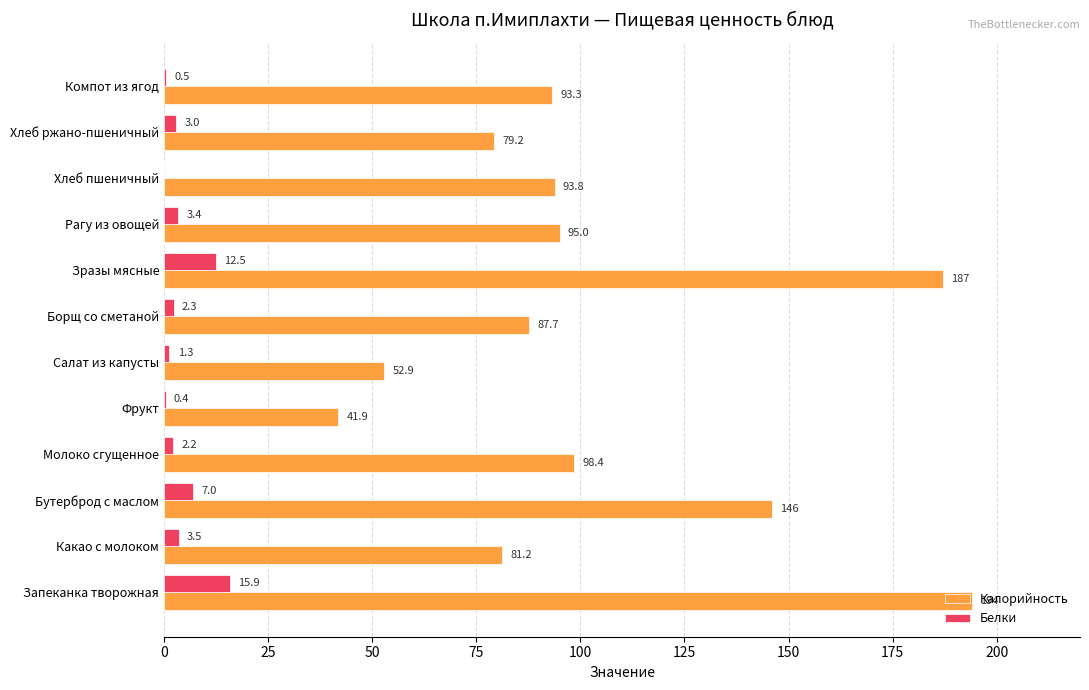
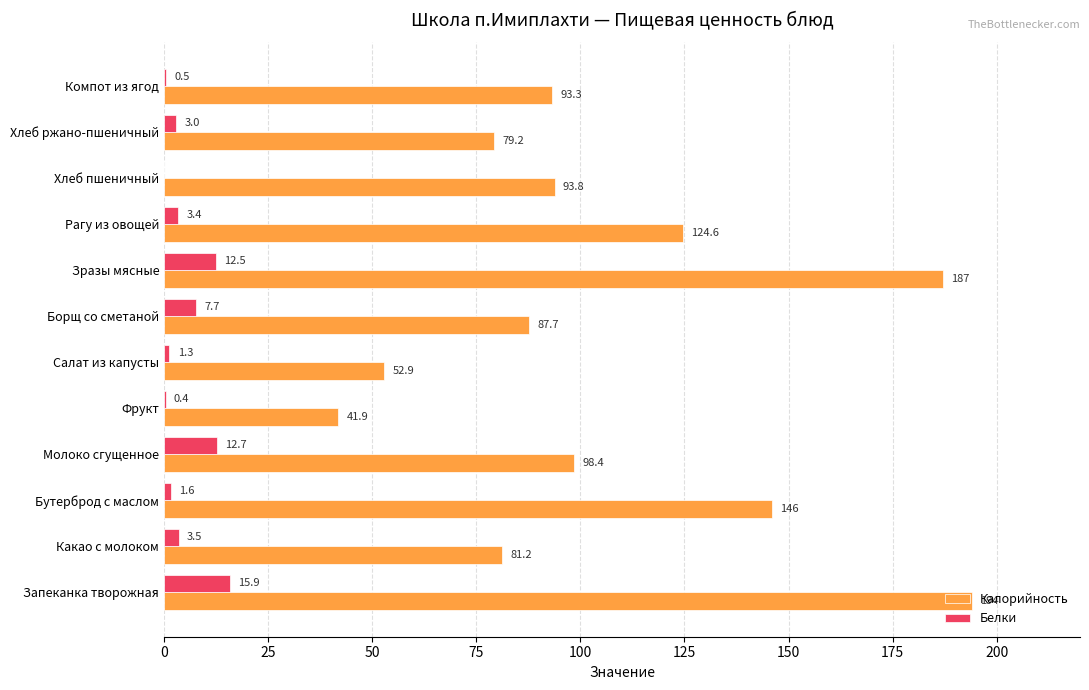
  {
    "Калорийность": {
      "Компот из ягод": 93.3,
      "Хлеб ржано-пшеничный": 79.2,
      "Хлеб пшеничный": 93.8,
-     "Рагу из овощей": 95.0,
+     "Рагу из овощей": 124.6,
      "Зразы мясные": 187,
      "Борщ со сметаной": 87.7,
      "Салат из капусты": 52.9,
      "Фрукт": 41.9,
      "Молоко сгущенное": 98.4,
      "Бутерброд с маслом": 146,
      "Какао с молоком": 81.2,
      "Запеканка творожная": 194
    },
    "Белки": {
      "Компот из ягод": 0.5,
      "Хлеб ржано-пшеничный": 3.0,
      "Рагу из овощей": 3.4,
      "Зразы мясные": 12.5,
-     "Борщ со сметаной": 2.3,
+     "Борщ со сметаной": 7.7,
      "Салат из капусты": 1.3,
      "Фрукт": 0.4,
-     "Молоко сгущенное": 2.2,
-     "Бутерброд с маслом": 7.0,
+     "Молоко сгущенное": 12.7,
+     "Бутерброд с маслом": 1.6,
      "Какао с молоком": 3.5,
      "Запеканка творожная": 15.9
    }
  }
